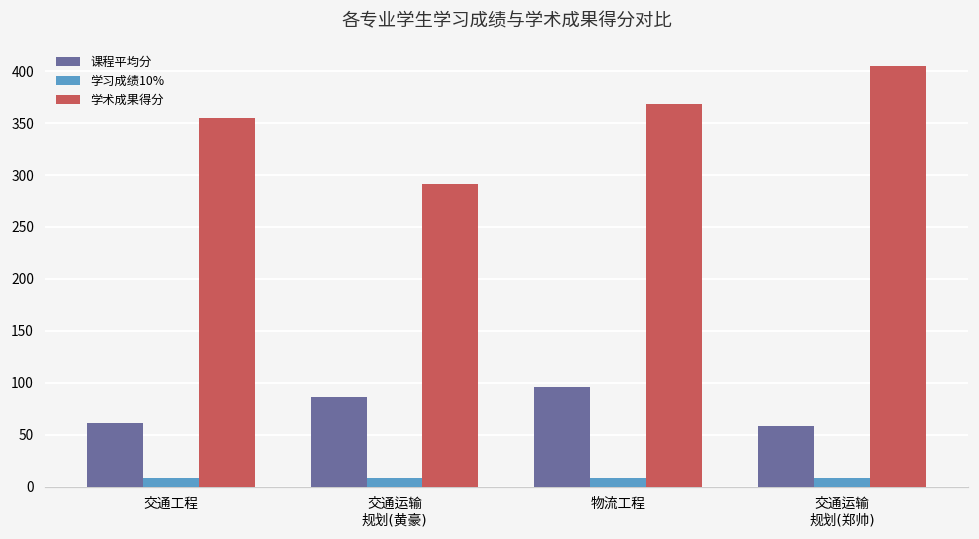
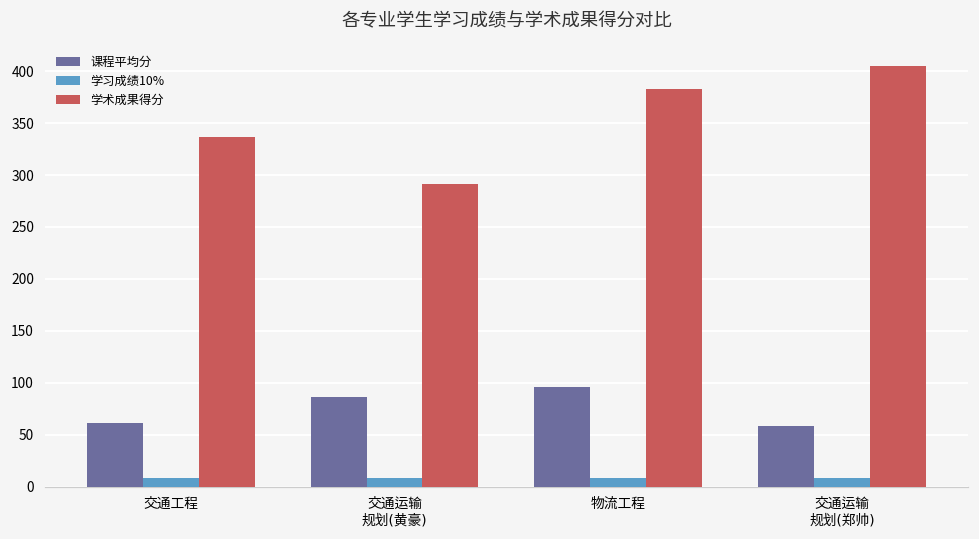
  {
    "课程平均分": {
      "交通工程": 60,
      "交通运输 规划(黄豪)": 90,
      "物流工程": 100,
      "交通运输 规划(郑帅)": 60
    },
    "学习成绩10%": {
      "交通工程": 10,
      "交通运输 规划(黄豪)": 10,
      "物流工程": 10,
      "交通运输 规划(郑帅)": 10
    },
    "学术成果得分": {
-     "交通工程": 350,
+     "交通工程": 340,
      "交通运输 规划(黄豪)": 290,
-     "物流工程": 370,
+     "物流工程": 380,
      "交通运输 规划(郑帅)": 410
    }
  }
